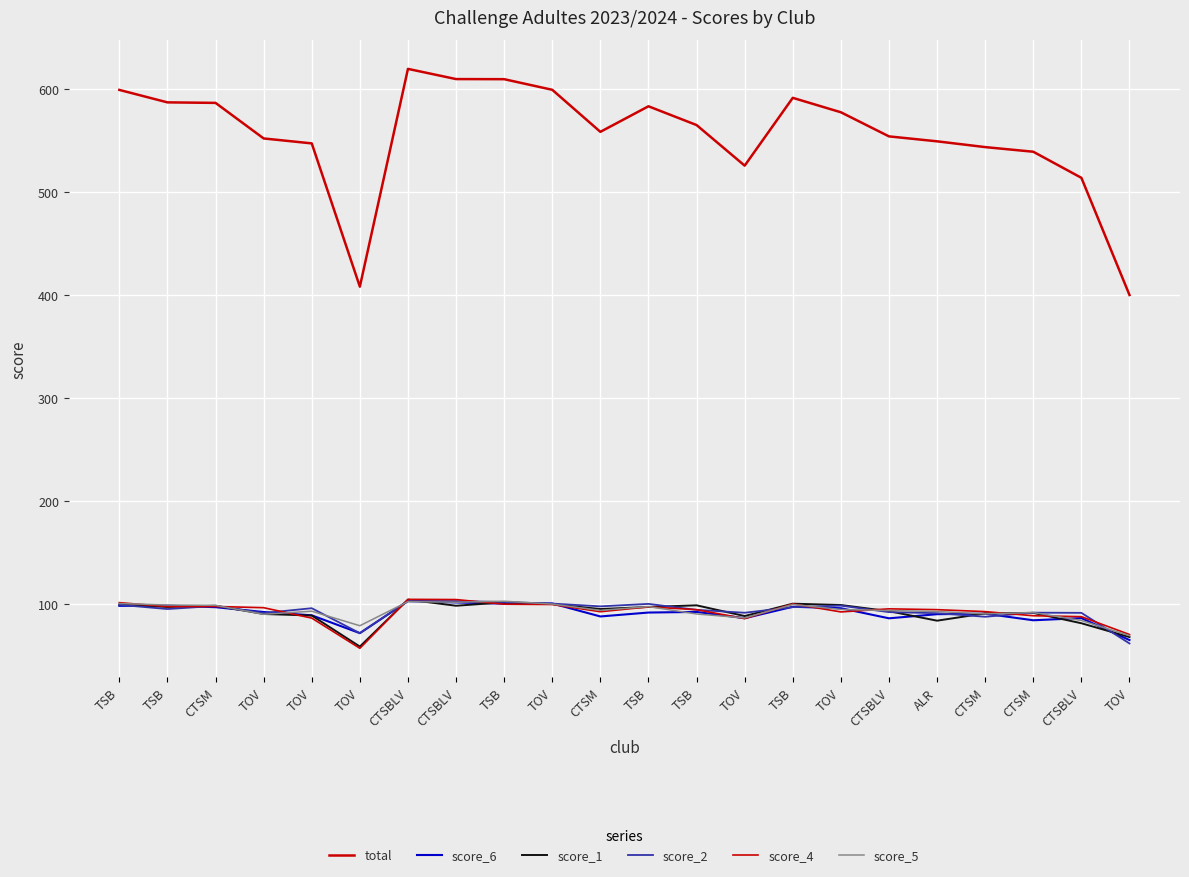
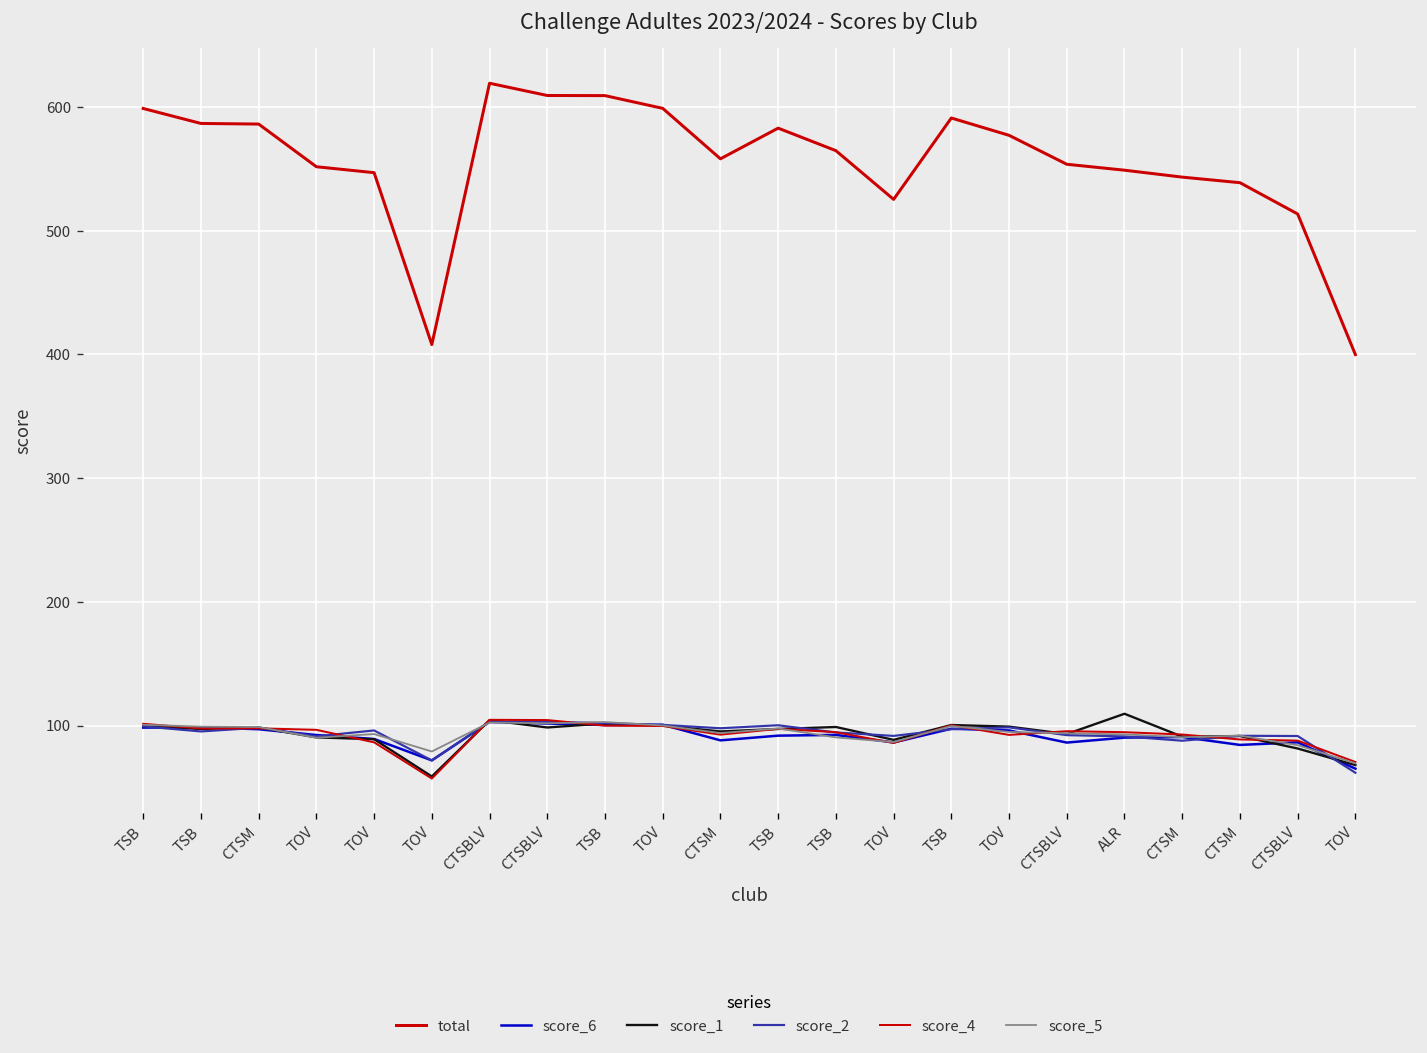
  {
    "score_1": {
-     "ALR": 84
+     "ALR": 110
    }
  }
